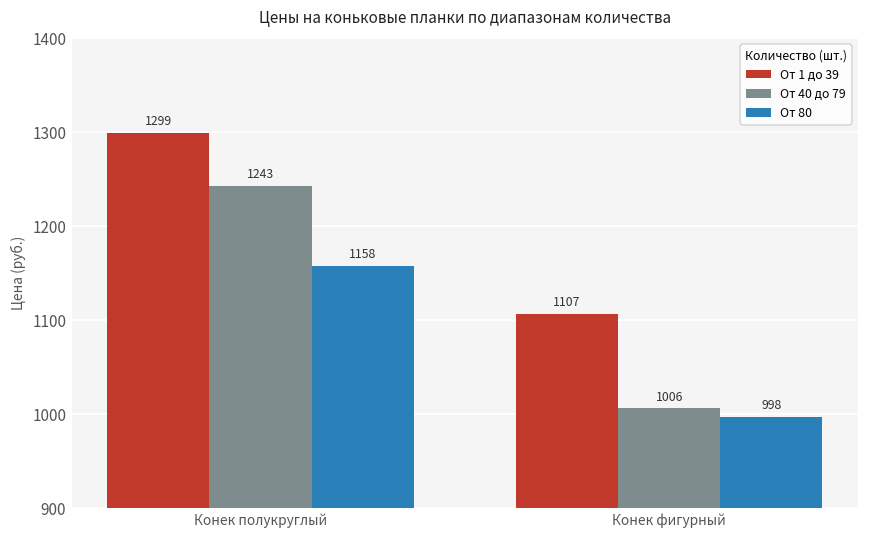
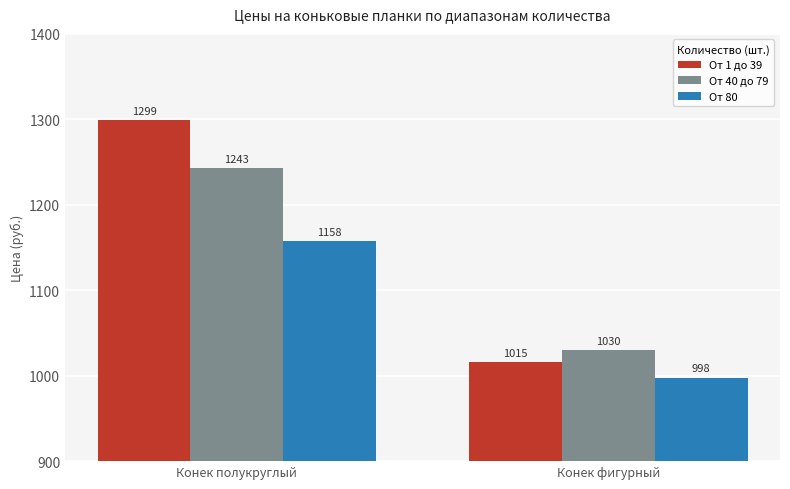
  {
    "От 1 до 39": {
      "Конек полукруглый": 1299,
-     "Конек фигурный": 1107
+     "Конек фигурный": 1015
    },
    "От 40 до 79": {
      "Конек полукруглый": 1243,
-     "Конек фигурный": 1006
+     "Конек фигурный": 1030
    },
    "От 80": {
      "Конек полукруглый": 1158,
      "Конек фигурный": 998
    }
  }
